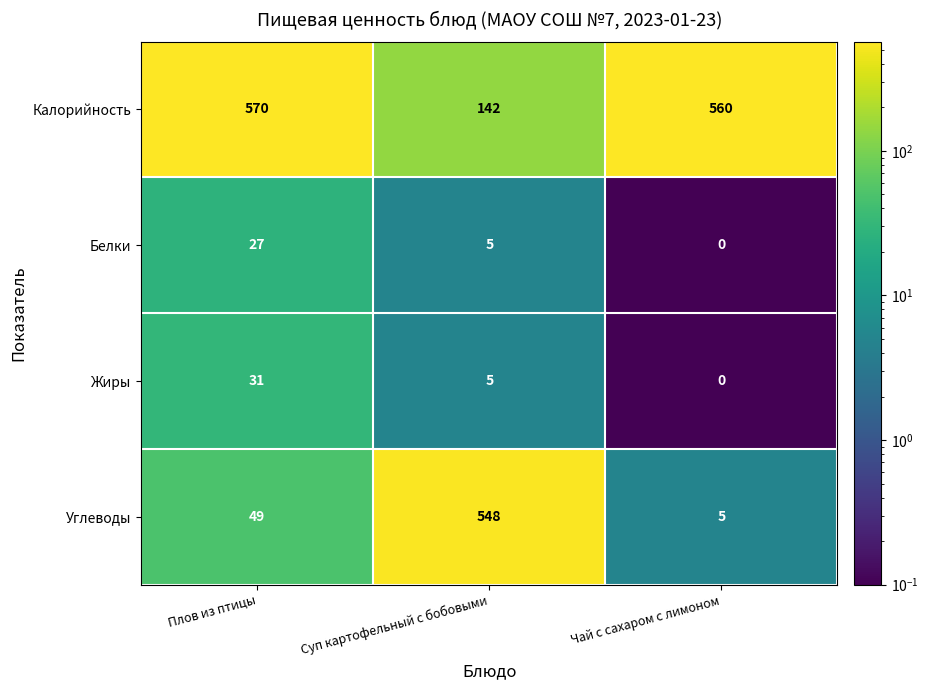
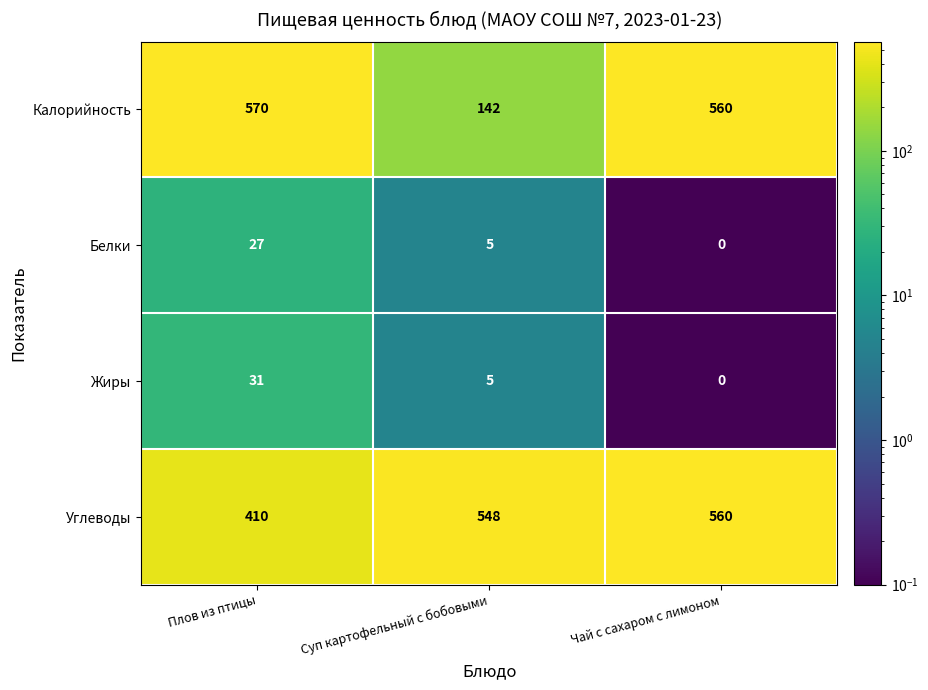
  {
    "Калорийность": {
      "Плов из птицы": 570,
      "Суп картофельный с бобовыми": 142,
      "Чай с сахаром с лимоном": 560
    },
    "Белки": {
      "Плов из птицы": 27,
      "Суп картофельный с бобовыми": 5,
      "Чай с сахаром с лимоном": 0
    },
    "Жиры": {
      "Плов из птицы": 31,
      "Суп картофельный с бобовыми": 5,
      "Чай с сахаром с лимоном": 0
    },
    "Углеводы": {
-     "Плов из птицы": 49,
+     "Плов из птицы": 410,
      "Суп картофельный с бобовыми": 548,
-     "Чай с сахаром с лимоном": 5
+     "Чай с сахаром с лимоном": 560
    }
  }
